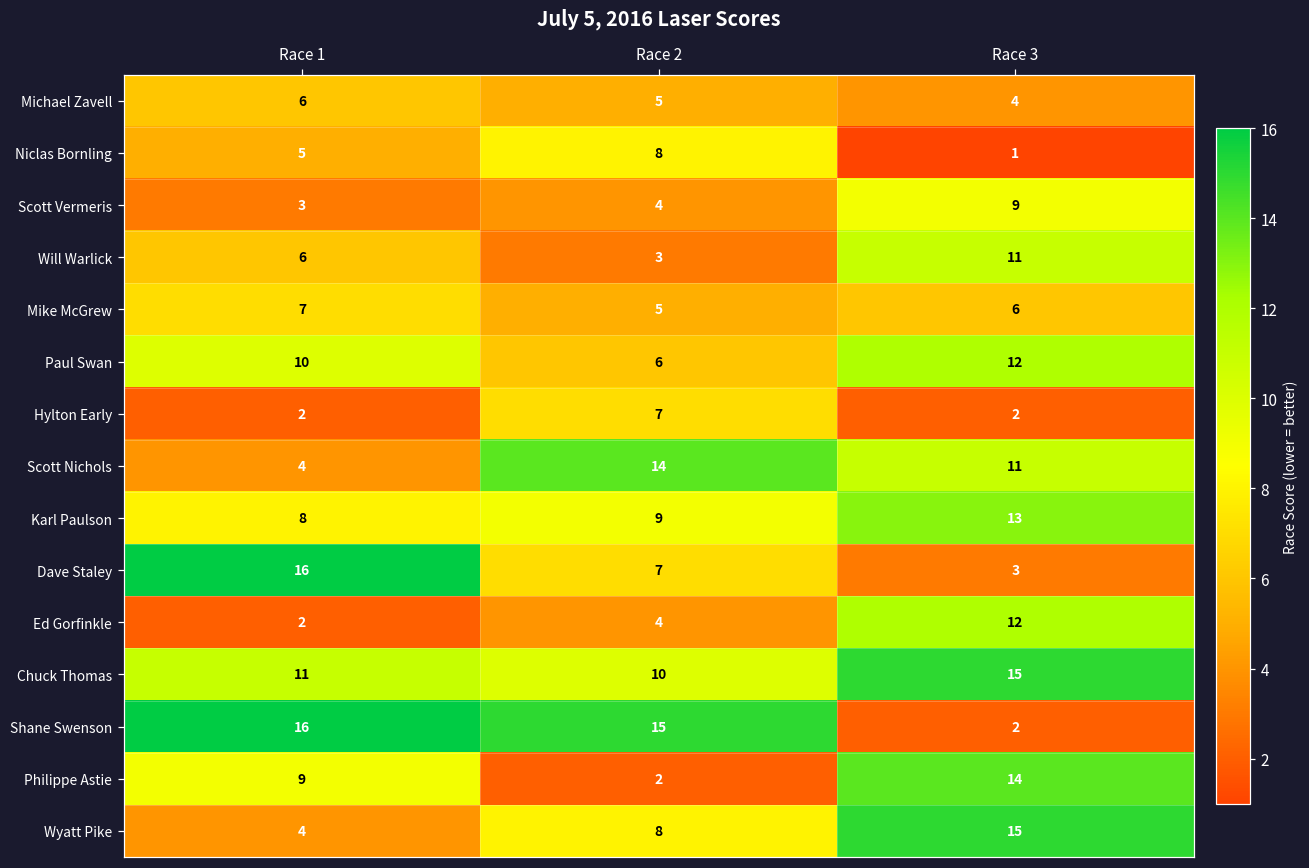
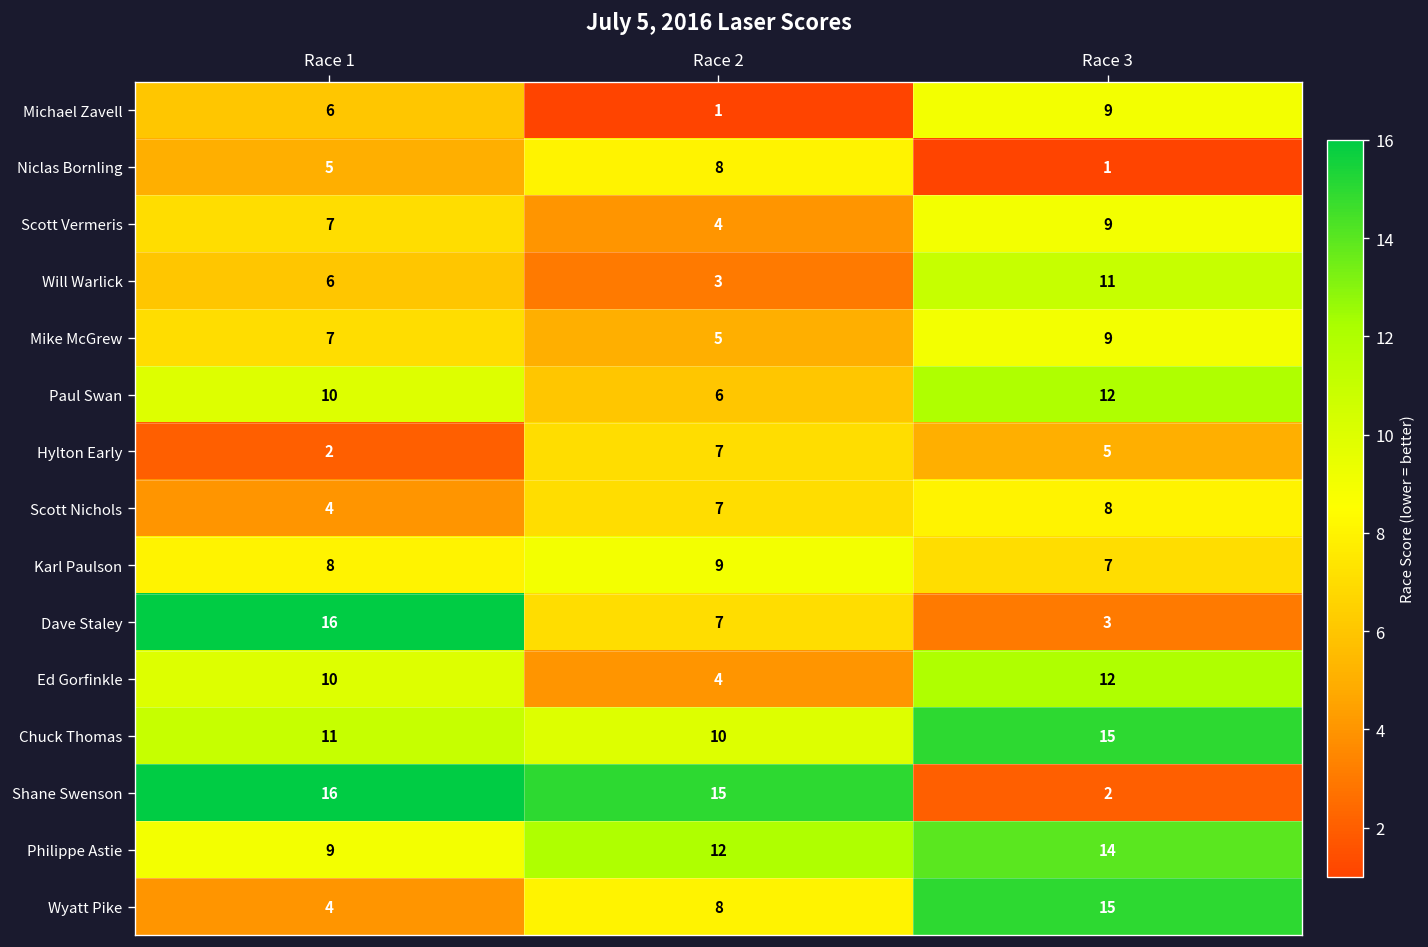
  {
    "Michael Zavell": {
      "Race 1": 6,
-     "Race 2": 5,
-     "Race 3": 4
+     "Race 2": 1,
+     "Race 3": 9
    },
    "Niclas Bornling": {
      "Race 1": 5,
      "Race 2": 8,
      "Race 3": 1
    },
    "Scott Vermeris": {
-     "Race 1": 3,
+     "Race 1": 7,
      "Race 2": 4,
      "Race 3": 9
    },
    "Will Warlick": {
      "Race 1": 6,
      "Race 2": 3,
      "Race 3": 11
    },
    "Mike McGrew": {
      "Race 1": 7,
      "Race 2": 5,
-     "Race 3": 6
+     "Race 3": 9
    },
    "Paul Swan": {
      "Race 1": 10,
      "Race 2": 6,
      "Race 3": 12
    },
    "Hylton Early": {
      "Race 1": 2,
      "Race 2": 7,
-     "Race 3": 2
+     "Race 3": 5
    },
    "Scott Nichols": {
      "Race 1": 4,
-     "Race 2": 14,
-     "Race 3": 11
+     "Race 2": 7,
+     "Race 3": 8
    },
    "Karl Paulson": {
      "Race 1": 8,
      "Race 2": 9,
-     "Race 3": 13
+     "Race 3": 7
    },
    "Dave Staley": {
      "Race 1": 16,
      "Race 2": 7,
      "Race 3": 3
    },
    "Ed Gorfinkle": {
-     "Race 1": 2,
+     "Race 1": 10,
      "Race 2": 4,
      "Race 3": 12
    },
    "Chuck Thomas": {
      "Race 1": 11,
      "Race 2": 10,
      "Race 3": 15
    },
    "Shane Swenson": {
      "Race 1": 16,
      "Race 2": 15,
      "Race 3": 2
    },
    "Philippe Astie": {
      "Race 1": 9,
-     "Race 2": 2,
+     "Race 2": 12,
      "Race 3": 14
    },
    "Wyatt Pike": {
      "Race 1": 4,
      "Race 2": 8,
      "Race 3": 15
    }
  }
